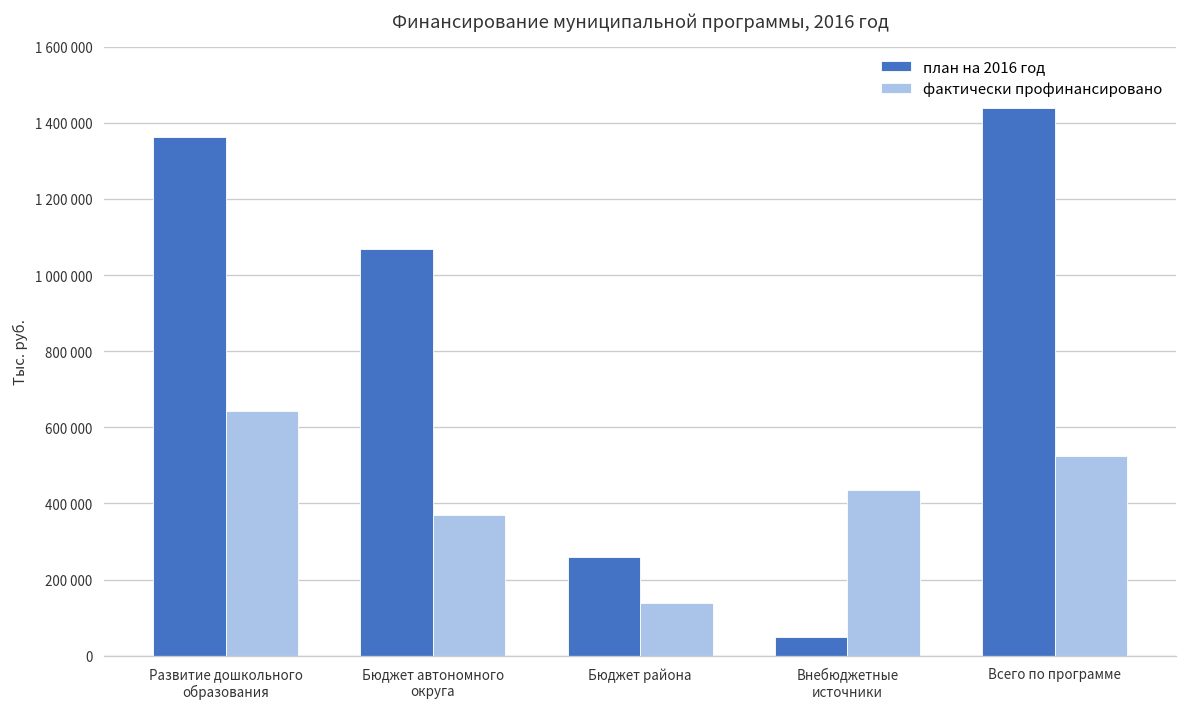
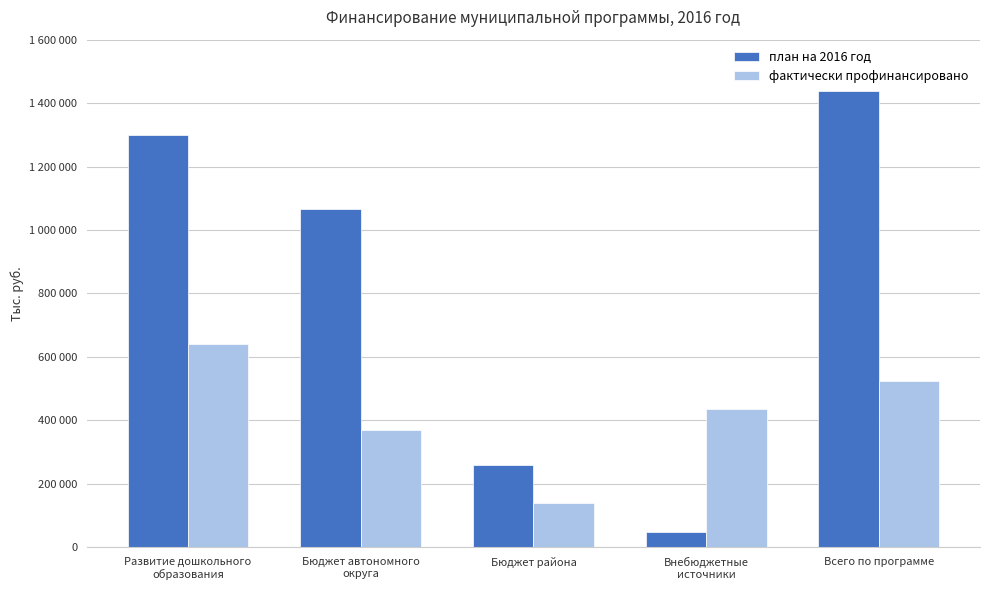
  {
    "план на 2016 год": {
-     "Развитие дошкольного образования": 1360000,
+     "Развитие дошкольного образования": 1300000,
      "Бюджет автономного округа": 1070000,
      "Бюджет района": 260000,
      "Внебюджетные источники": 50000,
      "Всего по программе": 1440000
    },
    "фактически профинансировано": {
      "Развитие дошкольного образования": 640000,
      "Бюджет автономного округа": 370000,
      "Бюджет района": 140000,
      "Внебюджетные источники": 440000,
      "Всего по программе": 530000
    }
  }
